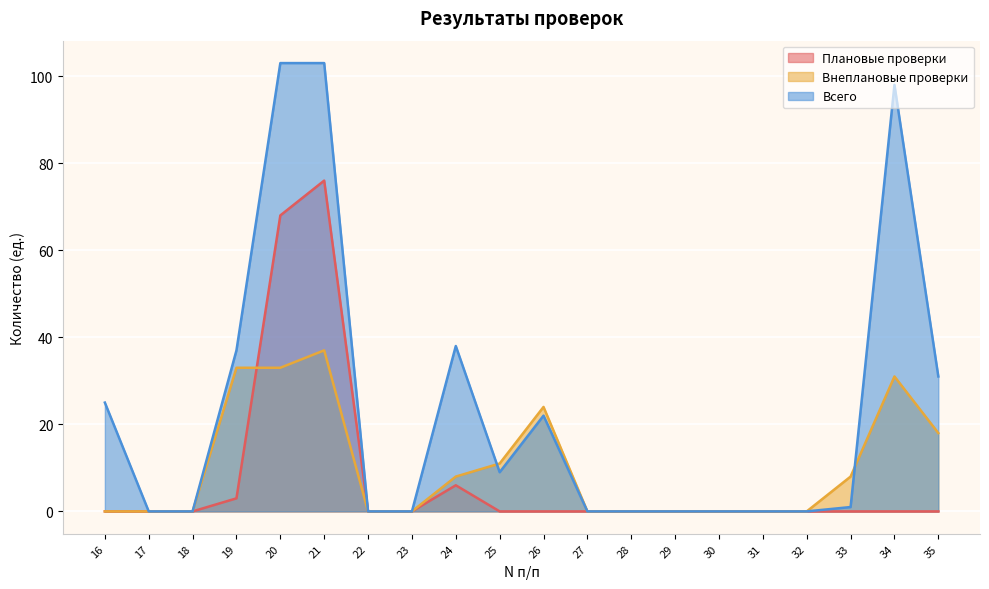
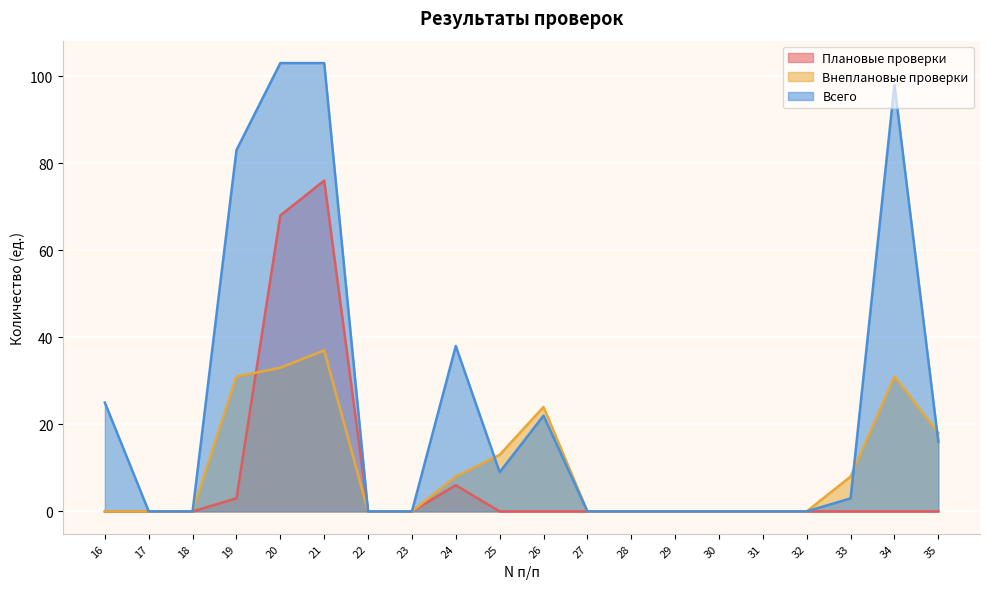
  {
    "Плановые проверки": {
      "19": 3,
      "20": 68,
      "21": 76,
      "24": 6,
      "25": 0,
      "26": 0,
      "33": 0,
      "34": 0,
      "35": 0
    },
    "Внеплановые проверки": {
-     "19": 33,
+     "19": 31,
      "20": 33,
      "21": 37,
      "24": 8,
-     "25": 11,
+     "25": 13,
      "26": 24,
      "33": 8,
      "34": 31,
      "35": 18
    },
    "Всего": {
      "16": 25,
-     "19": 37,
+     "19": 83,
      "20": 103,
      "21": 103,
      "24": 38,
      "25": 9,
      "26": 22,
-     "33": 1,
-     "35": 31
+     "33": 3,
+     "35": 16
    }
  }
